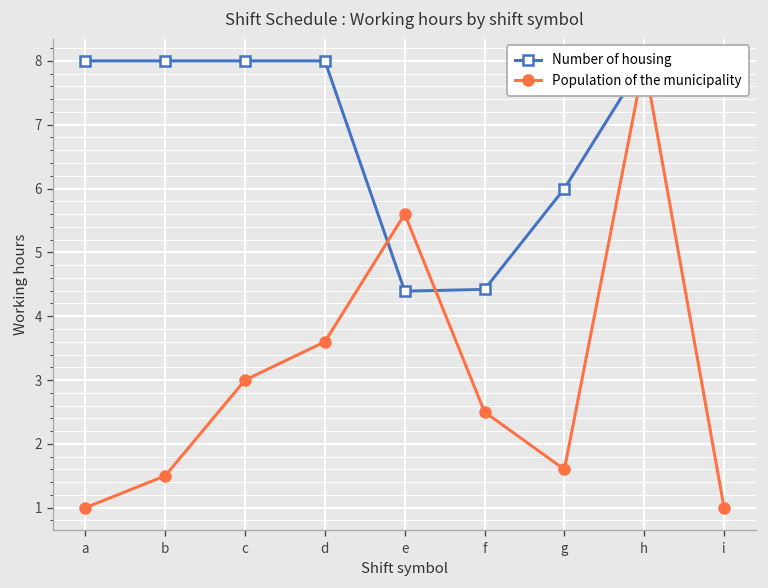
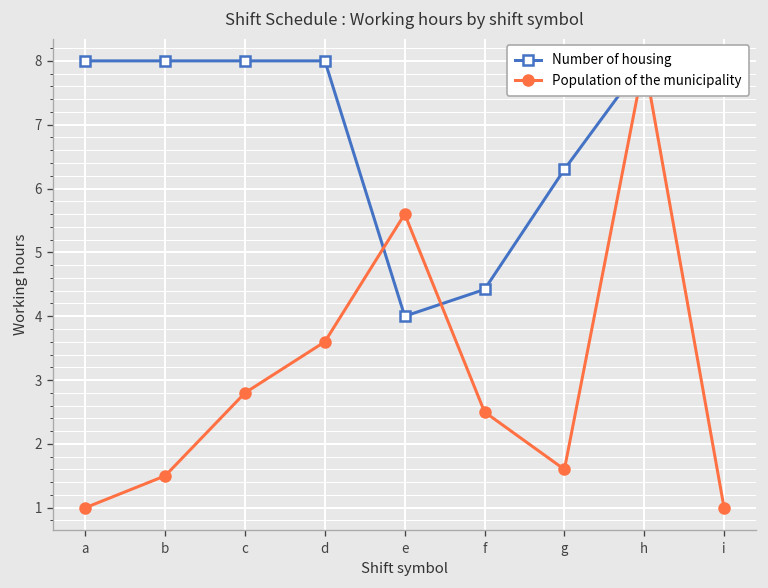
  {
    "Number of housing": {
      "a": 8.0,
      "b": 8.0,
      "c": 8.0,
      "d": 8.0,
-     "e": 4.4,
+     "e": 4.0,
      "f": 4.4,
-     "g": 6.0
+     "g": 6.3
    },
    "Population of the municipality": {
      "a": 1.0,
      "b": 1.5,
-     "c": 3.0,
+     "c": 2.8,
      "d": 3.6,
      "e": 5.6,
      "f": 2.5,
      "g": 1.6,
      "i": 1.0
    }
  }
